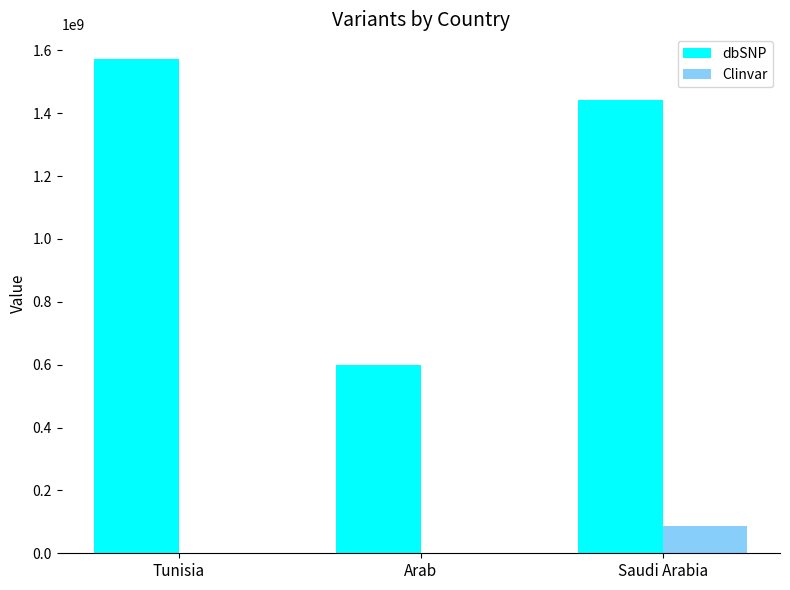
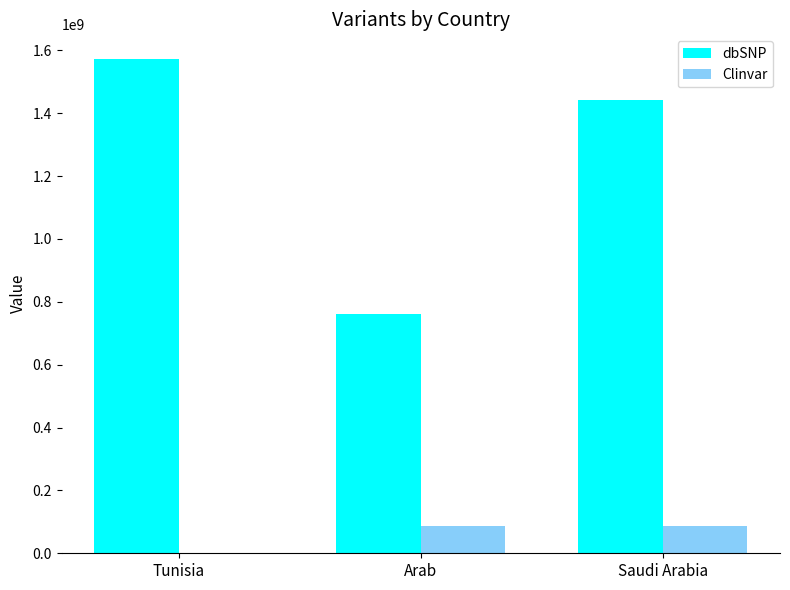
  {
    "dbSNP": {
      "Tunisia": 1570000000,
-     "Arab": 600000000,
+     "Arab": 760000000,
      "Saudi Arabia": 1440000000
    },
    "Clinvar": {
-     "Arab": 0,
+     "Arab": 90000000,
      "Saudi Arabia": 90000000
    }
  }
